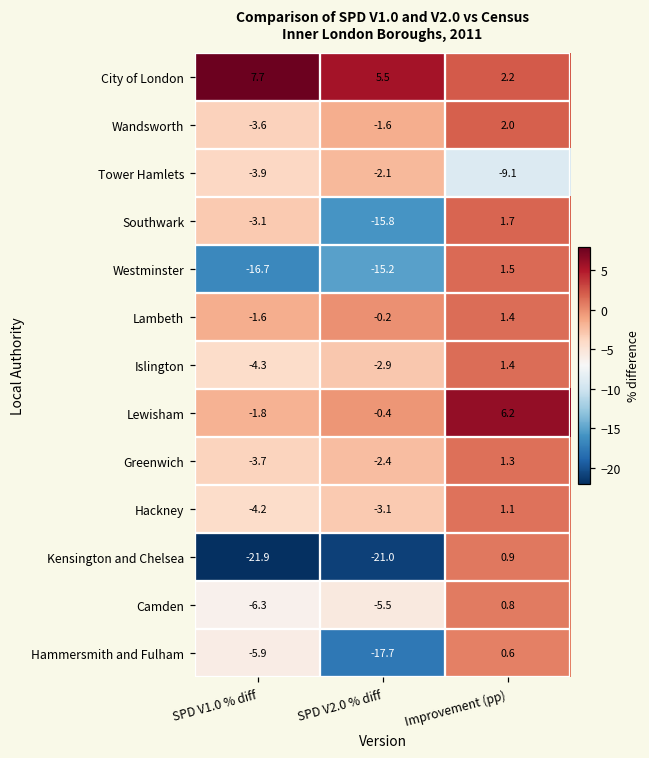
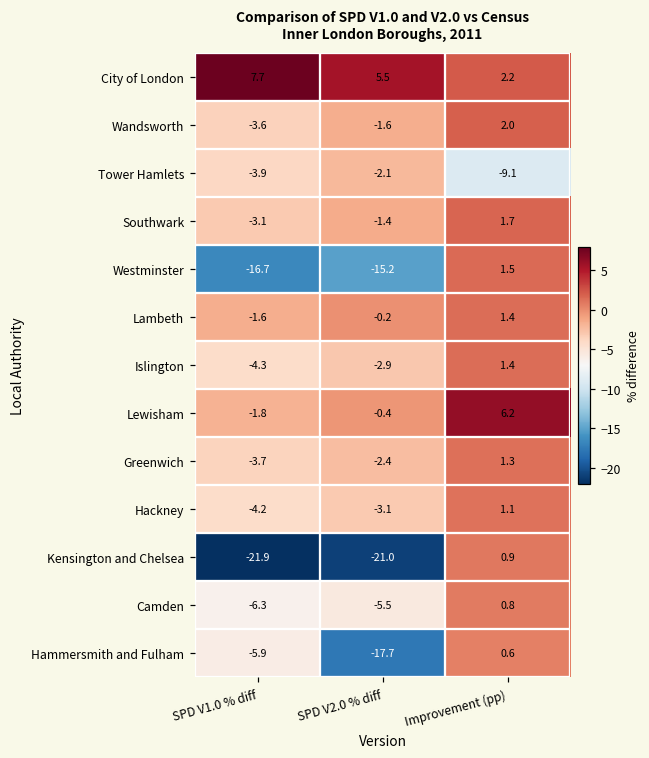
  {
    "City of London": {
      "SPD V1.0 % diff": 7.7,
      "SPD V2.0 % diff": 5.5,
      "Improvement (pp)": 2.2
    },
    "Wandsworth": {
      "SPD V1.0 % diff": -3.6,
      "SPD V2.0 % diff": -1.6,
      "Improvement (pp)": 2.0
    },
    "Tower Hamlets": {
      "SPD V1.0 % diff": -3.9,
      "SPD V2.0 % diff": -2.1,
      "Improvement (pp)": -9.1
    },
    "Southwark": {
      "SPD V1.0 % diff": -3.1,
-     "SPD V2.0 % diff": -15.8,
+     "SPD V2.0 % diff": -1.4,
      "Improvement (pp)": 1.7
    },
    "Westminster": {
      "SPD V1.0 % diff": -16.7,
      "SPD V2.0 % diff": -15.2,
      "Improvement (pp)": 1.5
    },
    "Lambeth": {
      "SPD V1.0 % diff": -1.6,
      "SPD V2.0 % diff": -0.2,
      "Improvement (pp)": 1.4
    },
    "Islington": {
      "SPD V1.0 % diff": -4.3,
      "SPD V2.0 % diff": -2.9,
      "Improvement (pp)": 1.4
    },
    "Lewisham": {
      "SPD V1.0 % diff": -1.8,
      "SPD V2.0 % diff": -0.4,
      "Improvement (pp)": 6.2
    },
    "Greenwich": {
      "SPD V1.0 % diff": -3.7,
      "SPD V2.0 % diff": -2.4,
      "Improvement (pp)": 1.3
    },
    "Hackney": {
      "SPD V1.0 % diff": -4.2,
      "SPD V2.0 % diff": -3.1,
      "Improvement (pp)": 1.1
    },
    "Kensington and Chelsea": {
      "SPD V1.0 % diff": -21.9,
      "SPD V2.0 % diff": -21.0,
      "Improvement (pp)": 0.9
    },
    "Camden": {
      "SPD V1.0 % diff": -6.3,
      "SPD V2.0 % diff": -5.5,
      "Improvement (pp)": 0.8
    },
    "Hammersmith and Fulham": {
      "SPD V1.0 % diff": -5.9,
      "SPD V2.0 % diff": -17.7,
      "Improvement (pp)": 0.6
    }
  }
